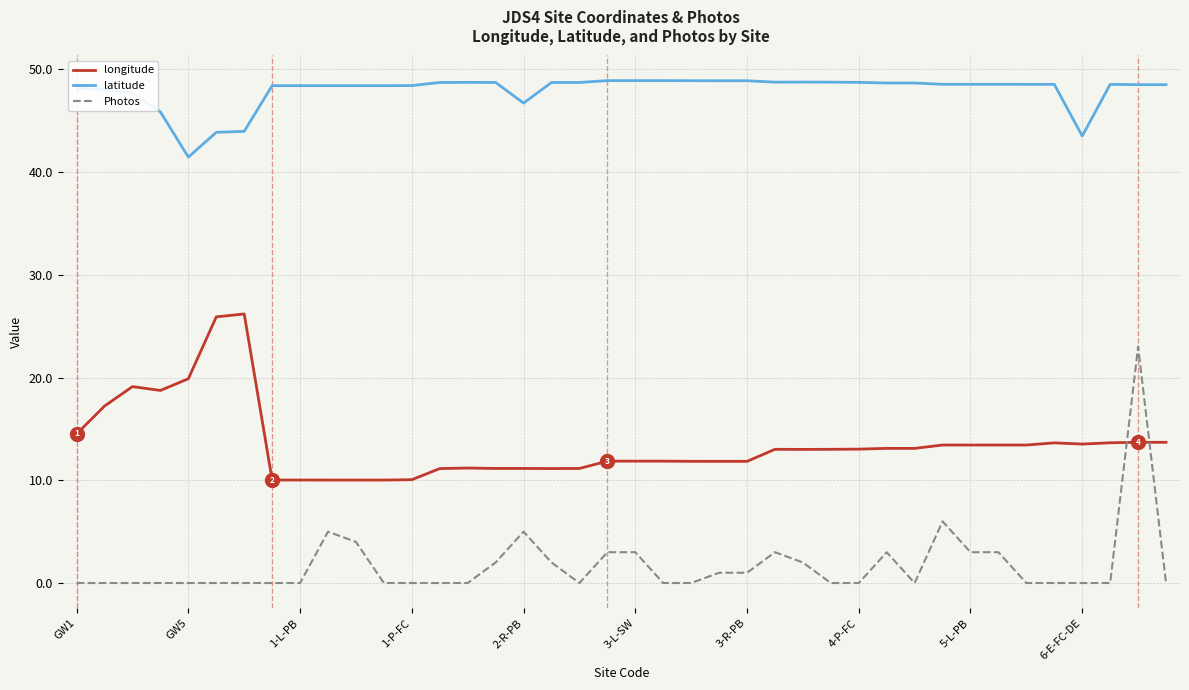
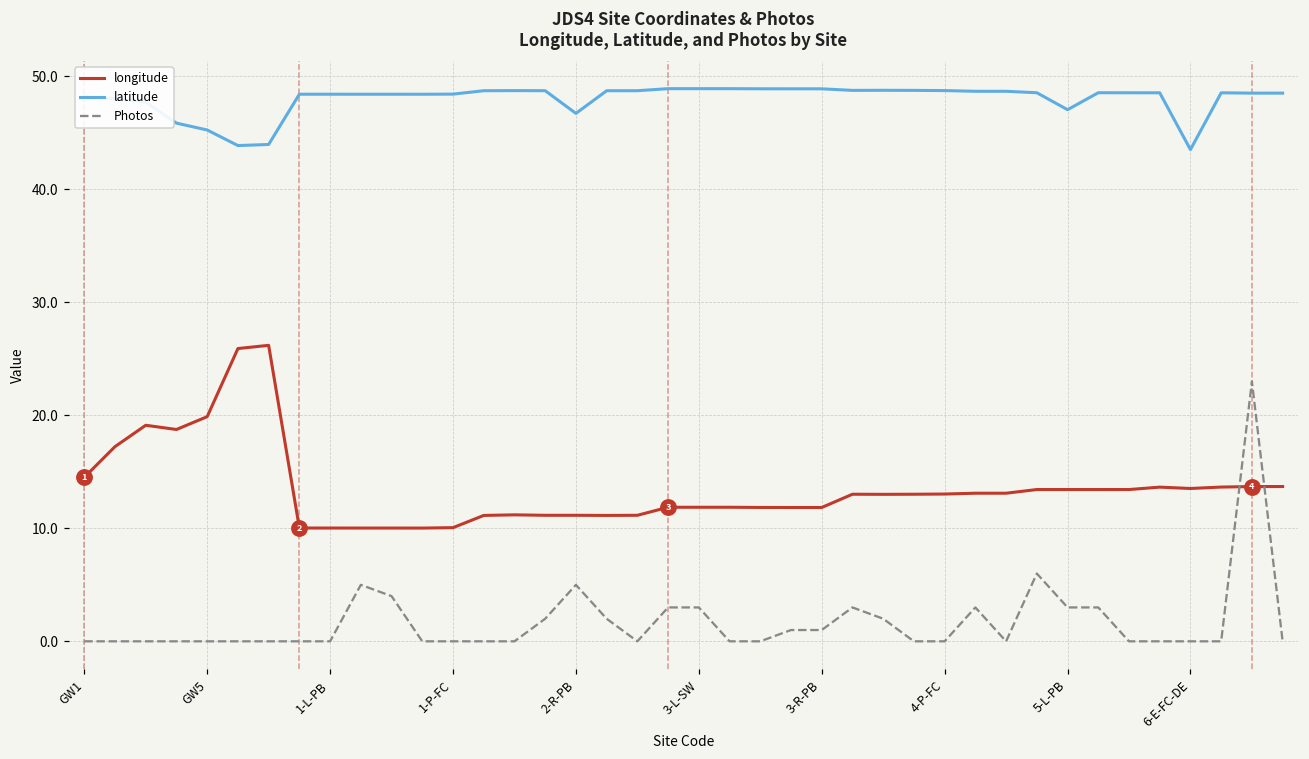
  {
    "latitude": {
-     "GW5": 41.5,
+     "GW5": 45.3,
      "1-L-PB": 48.4,
      "1-P-FC": 48.4,
      "2-R-PB": 46.7,
      "3-L-SW": 48.9,
      "3-R-PB": 48.9,
      "4-P-FC": 48.7,
-     "5-L-PB": 48.6,
+     "5-L-PB": 47.1,
      "6-E-FC-DE": 43.5
    },
    "Photos": {
      "GW1": 0.0,
      "GW5": 0.0,
      "1-L-PB": 0.0,
      "1-P-FC": 0.0,
      "2-R-PB": 5.0,
      "3-L-SW": 3.0,
      "3-R-PB": 1.0,
      "4-P-FC": 0.0,
      "5-L-PB": 3.0,
      "6-E-FC-DE": 0.0
    }
  }
